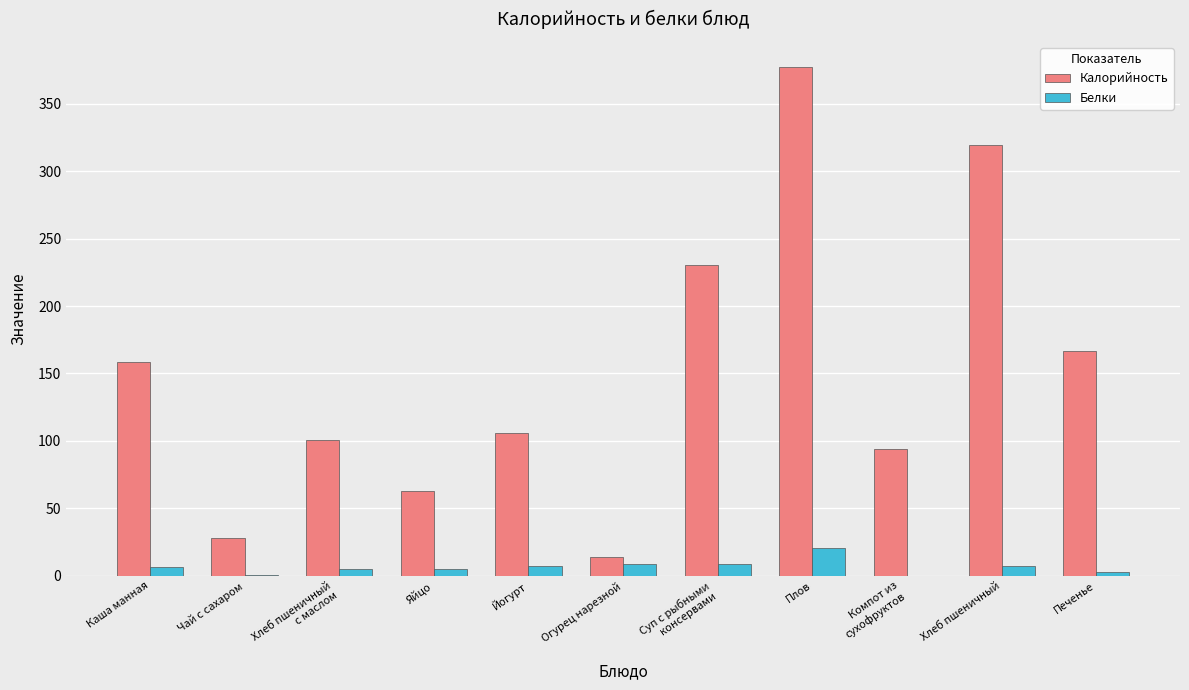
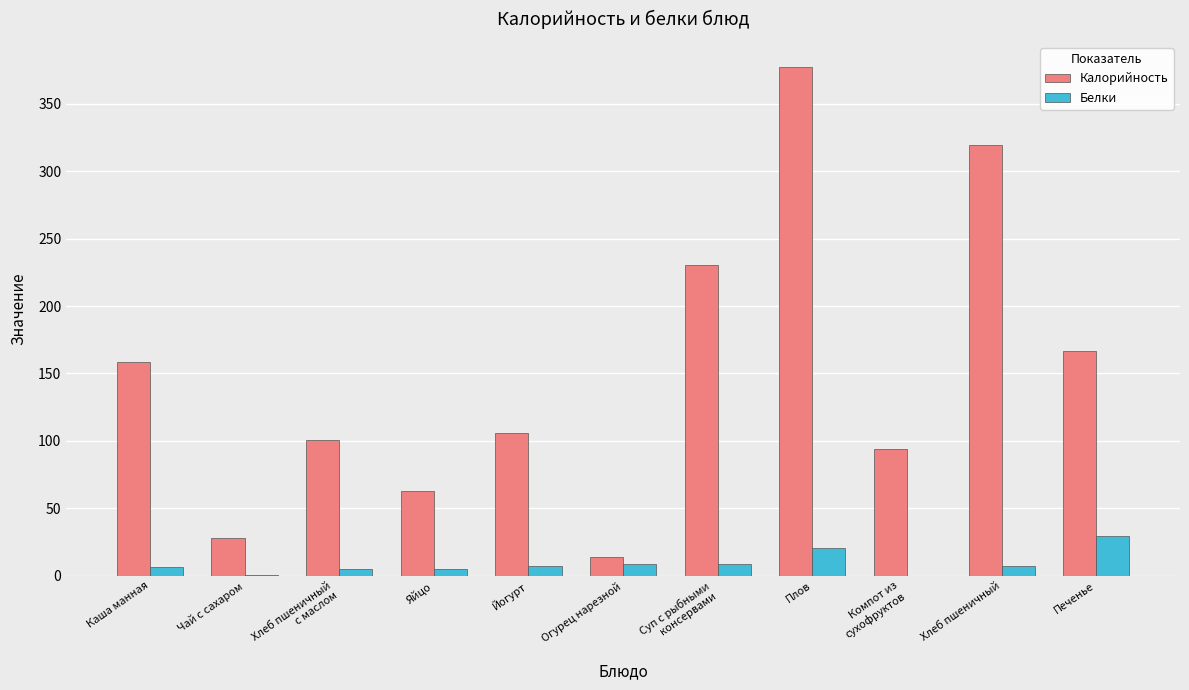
  {
    "Калорийность": {
      "Каша манная": 159,
      "Чай с сахаром": 28,
      "Хлеб пшеничный с маслом": 101,
      "Яйцо": 63,
      "Йогурт": 106,
      "Огурец нарезной": 14,
      "Суп с рыбными консервами": 230,
      "Плов": 377,
      "Компот из сухофруктов": 94,
      "Хлеб пшеничный": 320,
      "Печенье": 167
    },
    "Белки": {
      "Каша манная": 6,
      "Хлеб пшеничный с маслом": 5,
      "Яйцо": 5,
      "Йогурт": 7,
      "Огурец нарезной": 9,
      "Суп с рыбными консервами": 9,
      "Плов": 20,
      "Хлеб пшеничный": 7,
-     "Печенье": 3
+     "Печенье": 29
    }
  }
